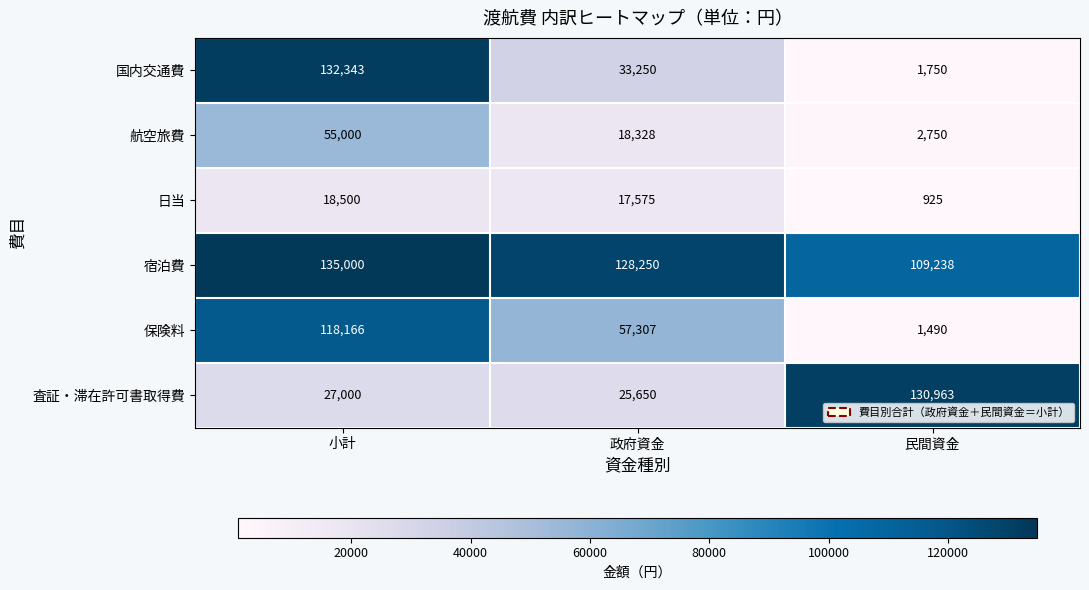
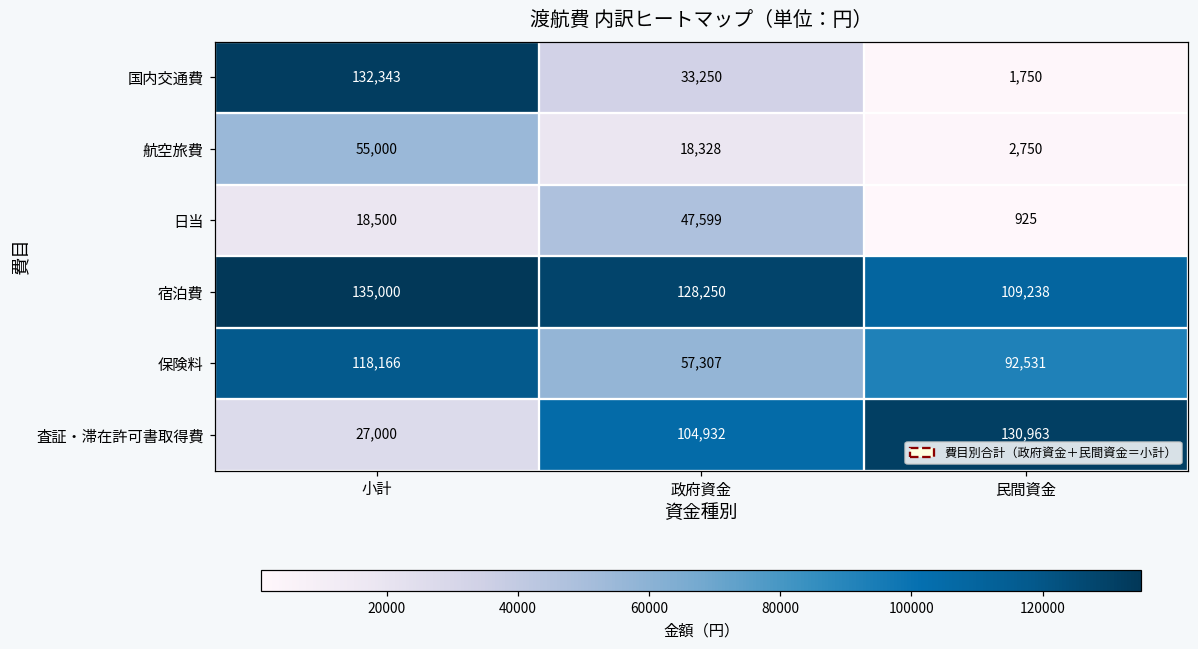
  {
    "国内交通費": {
      "小計": "132,343",
      "政府資金": "33,250",
      "民間資金": "1,750"
    },
    "航空旅費": {
      "小計": "55,000",
      "政府資金": "18,328",
      "民間資金": "2,750"
    },
    "日当": {
      "小計": "18,500",
-     "政府資金": "17,575",
+     "政府資金": "47,599",
      "民間資金": "925"
    },
    "宿泊費": {
      "小計": "135,000",
      "政府資金": "128,250",
      "民間資金": "109,238"
    },
    "保険料": {
      "小計": "118,166",
      "政府資金": "57,307",
-     "民間資金": "1,490"
+     "民間資金": "92,531"
    },
    "査証・滞在許可書取得費": {
      "小計": "27,000",
-     "政府資金": "25,650",
+     "政府資金": "104,932",
      "民間資金": "130,963"
    }
  }
